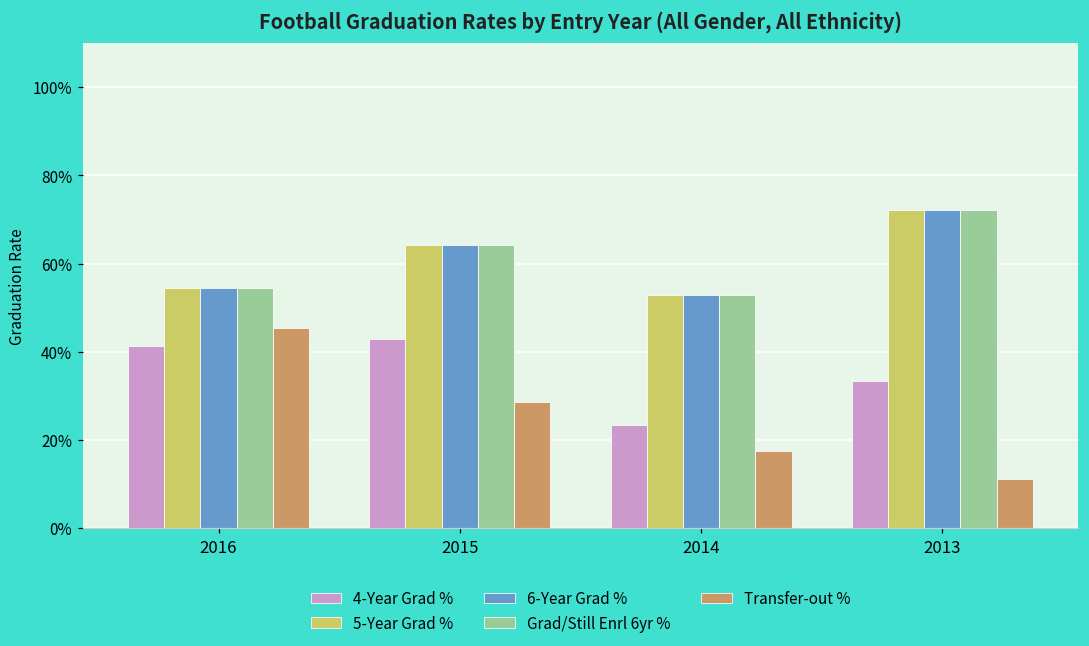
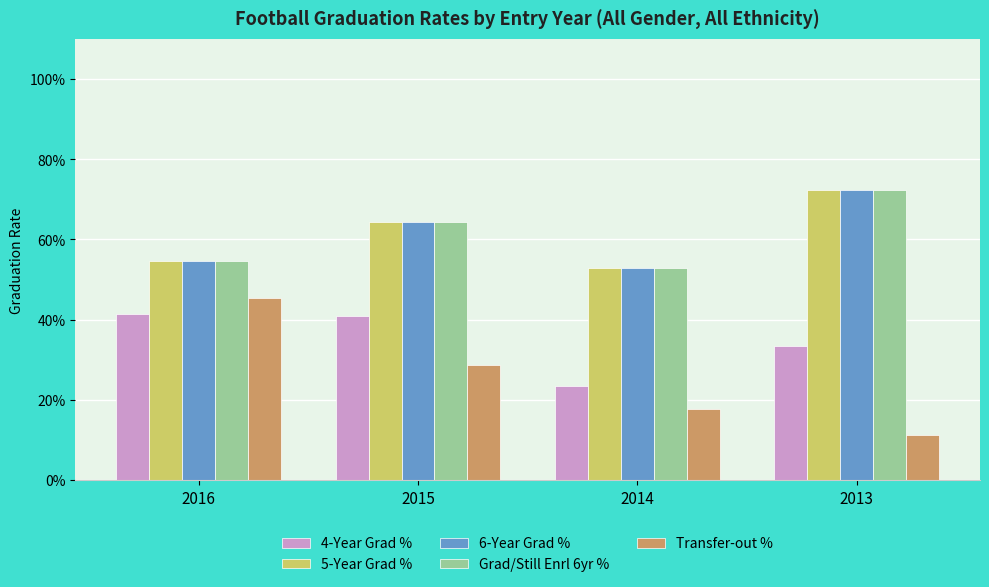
  {
    "4-Year Grad %": {
      "2016": "41%",
-     "2015": "43%",
+     "2015": "41%",
      "2014": "24%",
      "2013": "33%"
    },
    "6-Year Grad %": {
      "2016": "55%",
      "2015": "64%",
      "2014": "53%",
      "2013": "72%"
    },
    "Grad/Still Enrl 6yr %": {
      "2016": "55%",
      "2015": "64%",
      "2014": "53%",
      "2013": "72%"
    }
  }
